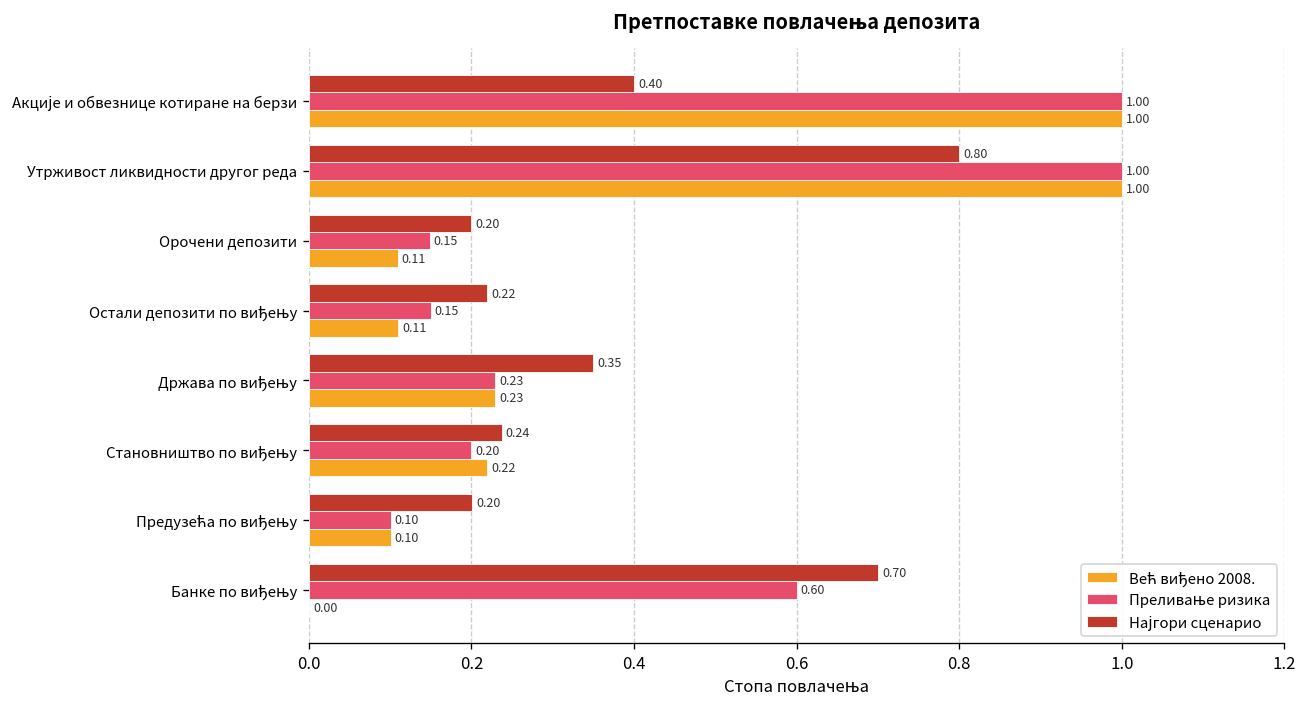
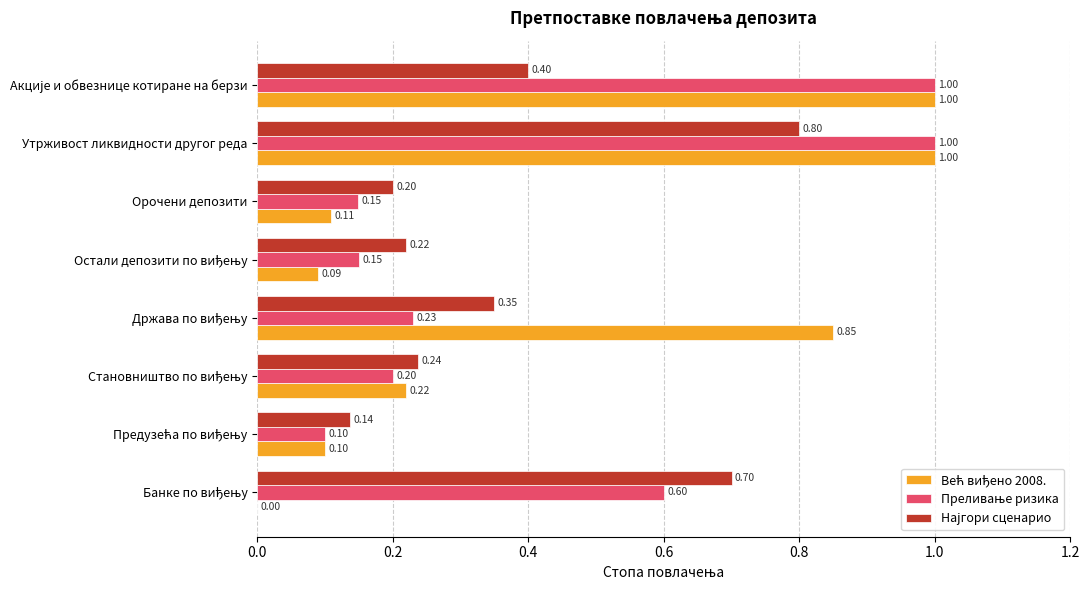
  {
    "Већ виђено 2008.": {
      "Акције и обвезнице котиране на берзи": 1.00,
      "Утрживост ликвидности другог реда": 1.00,
      "Орочени депозити": 0.11,
-     "Остали депозити по виђењу": 0.11,
-     "Држава по виђењу": 0.23,
+     "Остали депозити по виђењу": 0.09,
+     "Држава по виђењу": 0.85,
      "Становништво по виђењу": 0.22,
      "Предузећа по виђењу": 0.10,
      "Банке по виђењу": 0.00
    },
    "Преливање ризика": {
      "Акције и обвезнице котиране на берзи": 1.00,
      "Утрживост ликвидности другог реда": 1.00,
      "Орочени депозити": 0.15,
      "Остали депозити по виђењу": 0.15,
      "Држава по виђењу": 0.23,
      "Становништво по виђењу": 0.20,
      "Предузећа по виђењу": 0.10,
      "Банке по виђењу": 0.60
    },
    "Најгори сценарио": {
      "Акције и обвезнице котиране на берзи": 0.40,
      "Утрживост ликвидности другог реда": 0.80,
      "Орочени депозити": 0.20,
      "Остали депозити по виђењу": 0.22,
      "Држава по виђењу": 0.35,
      "Становништво по виђењу": 0.24,
-     "Предузећа по виђењу": 0.20,
+     "Предузећа по виђењу": 0.14,
      "Банке по виђењу": 0.70
    }
  }
